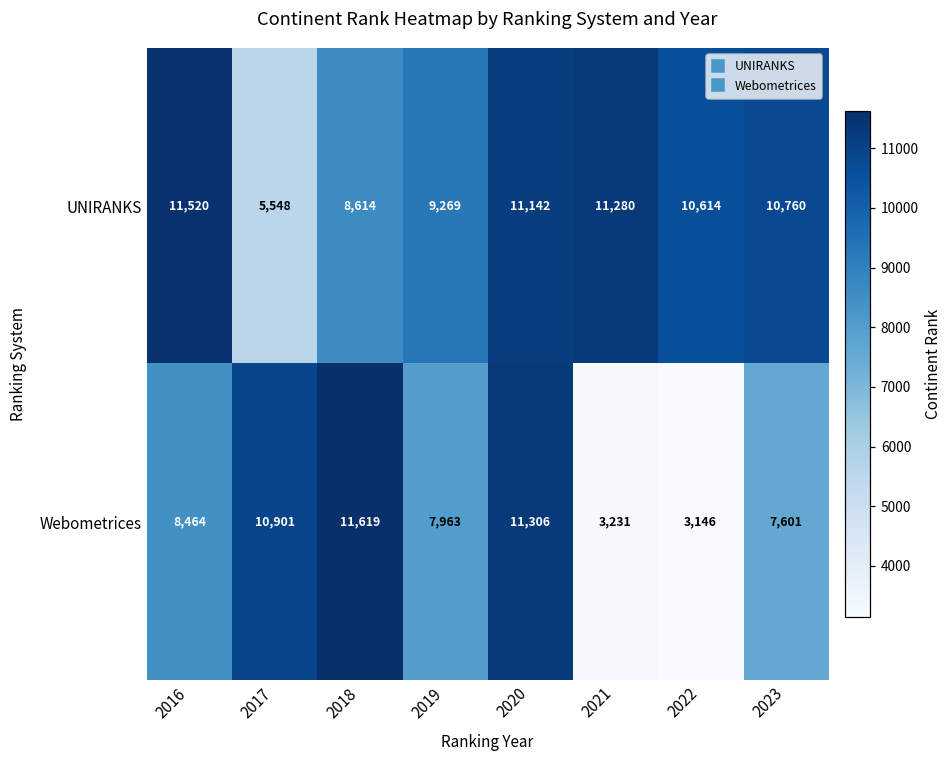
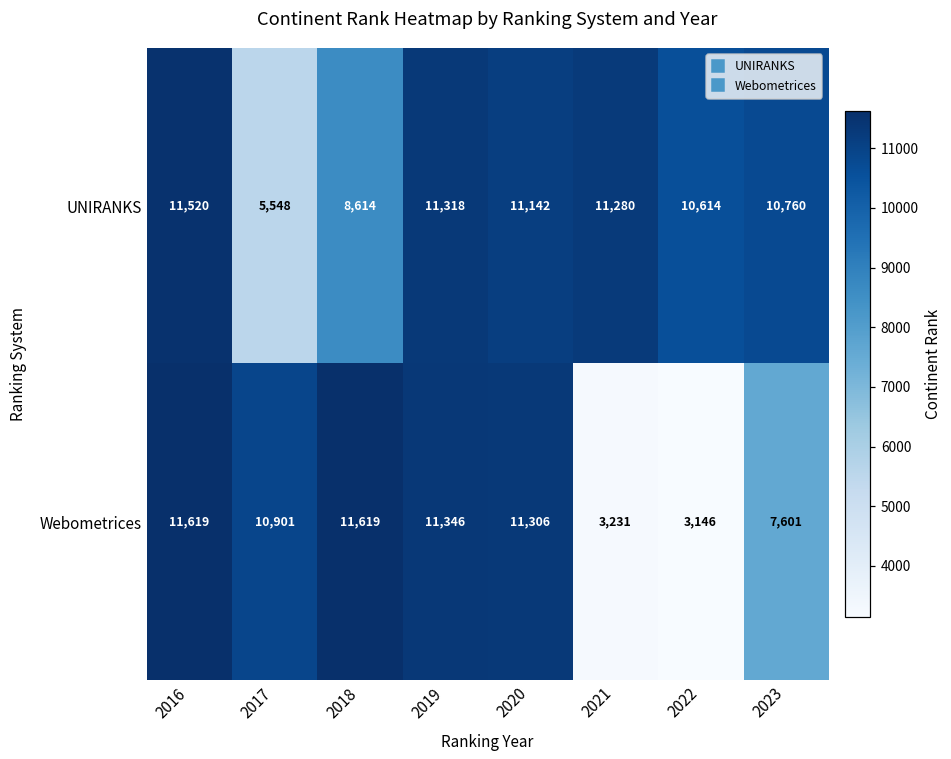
  {
    "UNIRANKS": {
      "2016": "11,520",
      "2017": "5,548",
      "2018": "8,614",
-     "2019": "9,269",
+     "2019": "11,318",
      "2020": "11,142",
      "2021": "11,280",
      "2022": "10,614",
      "2023": "10,760"
    },
    "Webometrices": {
-     "2016": "8,464",
+     "2016": "11,619",
      "2017": "10,901",
      "2018": "11,619",
-     "2019": "7,963",
+     "2019": "11,346",
      "2020": "11,306",
      "2021": "3,231",
      "2022": "3,146",
      "2023": "7,601"
    }
  }
